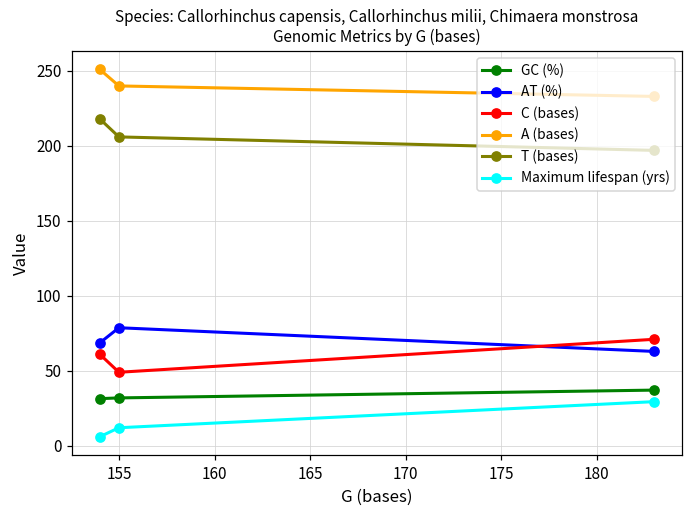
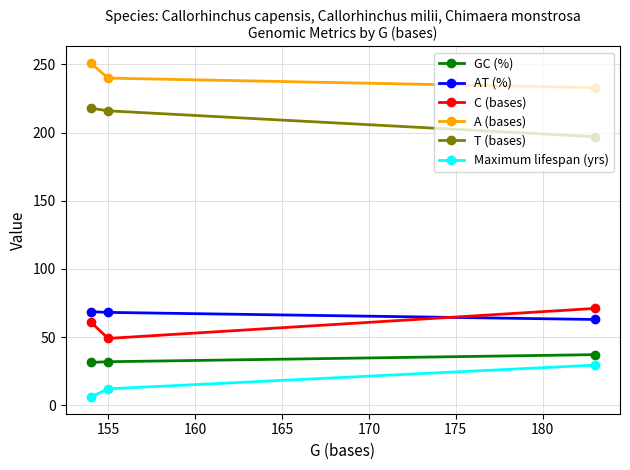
  {
    "GC (%)": {
      "155": 32
    },
    "AT (%)": {
-     "155": 79
+     "155": 68
    },
    "C (bases)": {
      "155": 49
    },
    "A (bases)": {
      "155": 240
    },
    "T (bases)": {
-     "155": 206
+     "155": 216
    },
    "Maximum lifespan (yrs)": {
      "155": 12
    }
  }
